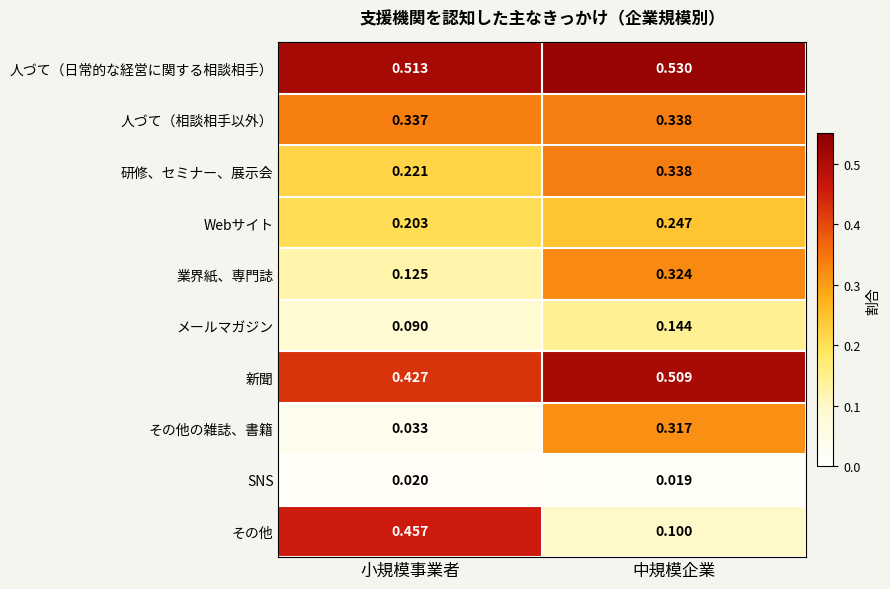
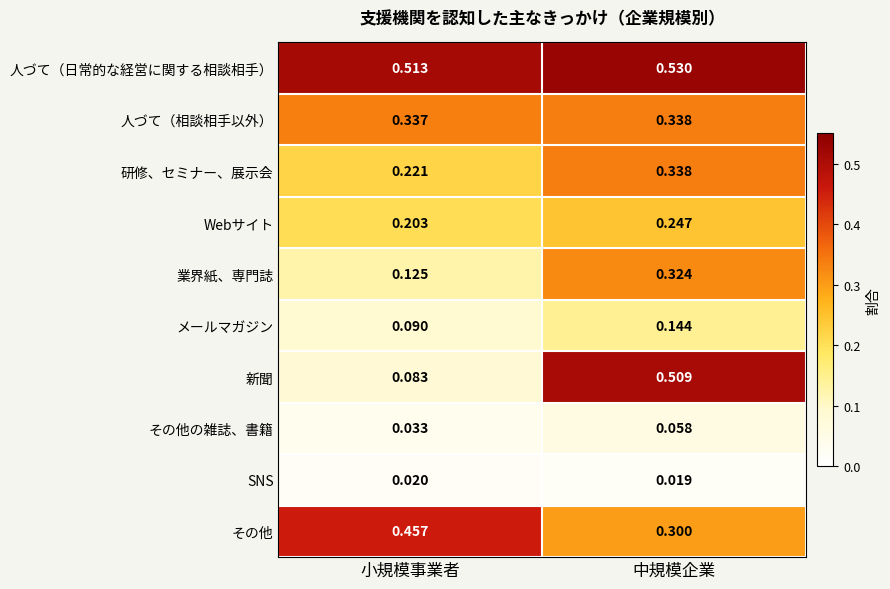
  {
    "人づて（日常的な経営に関する相談相手）": {
      "小規模事業者": 0.513,
      "中規模企業": 0.530
    },
    "人づて（相談相手以外）": {
      "小規模事業者": 0.337,
      "中規模企業": 0.338
    },
    "研修、セミナー、展示会": {
      "小規模事業者": 0.221,
      "中規模企業": 0.338
    },
    "Webサイト": {
      "小規模事業者": 0.203,
      "中規模企業": 0.247
    },
    "業界紙、専門誌": {
      "小規模事業者": 0.125,
      "中規模企業": 0.324
    },
    "メールマガジン": {
      "小規模事業者": 0.090,
      "中規模企業": 0.144
    },
    "新聞": {
-     "小規模事業者": 0.427,
+     "小規模事業者": 0.083,
      "中規模企業": 0.509
    },
    "その他の雑誌、書籍": {
      "小規模事業者": 0.033,
-     "中規模企業": 0.317
+     "中規模企業": 0.058
    },
    "SNS": {
      "小規模事業者": 0.020,
      "中規模企業": 0.019
    },
    "その他": {
      "小規模事業者": 0.457,
-     "中規模企業": 0.100
+     "中規模企業": 0.300
    }
  }
